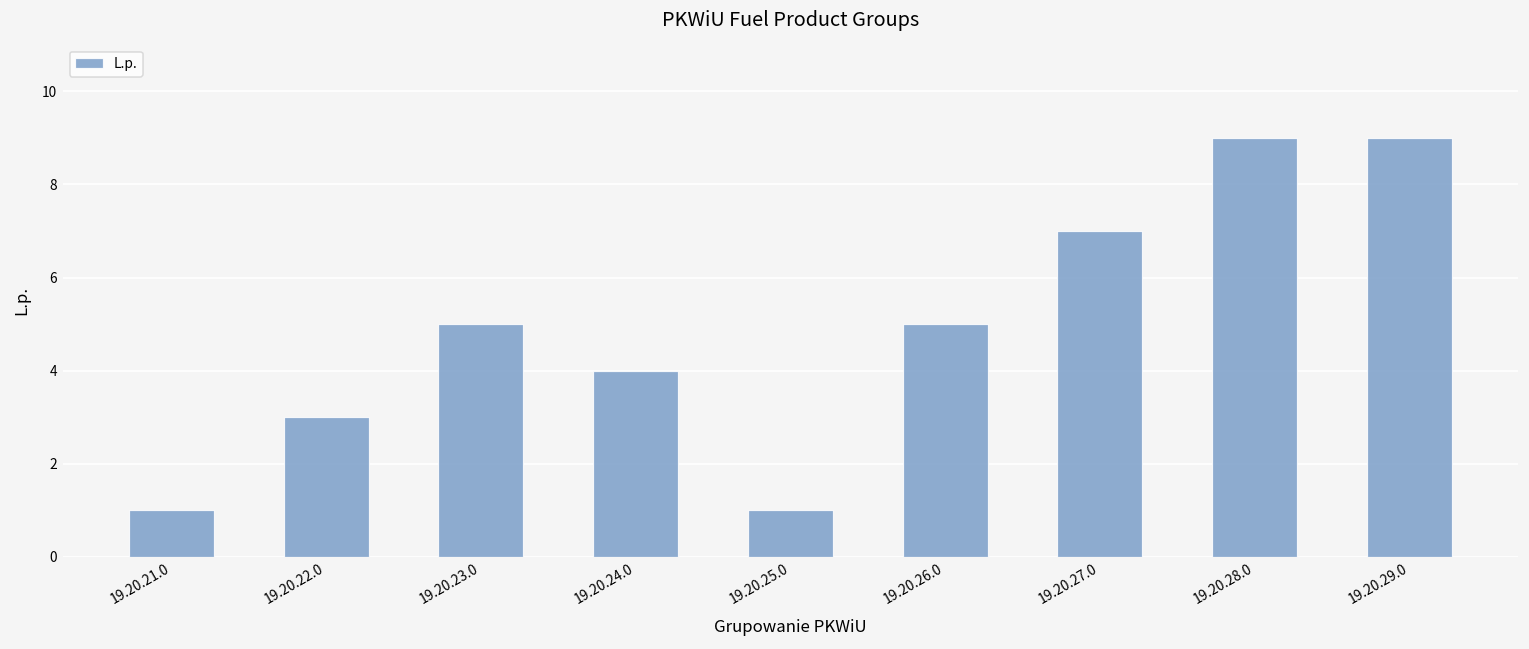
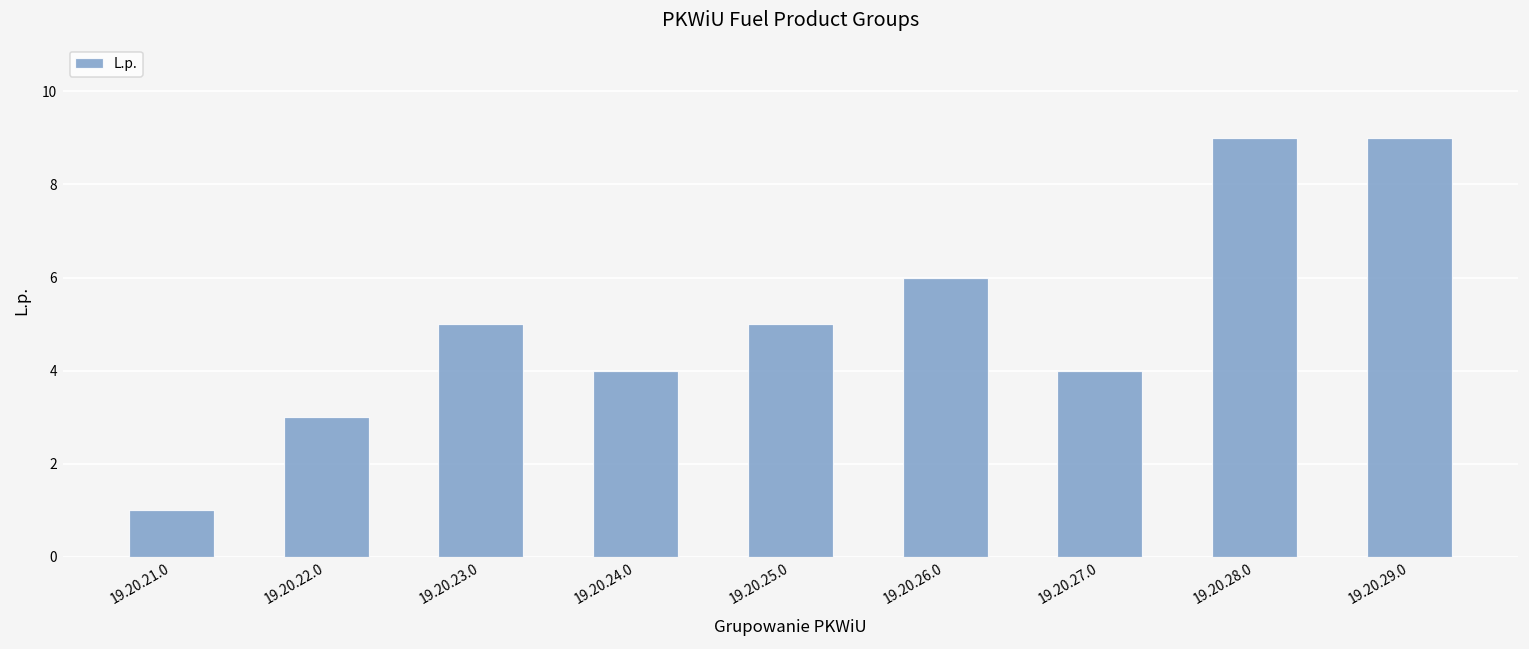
  {
    "19.20.21.0": 1,
    "19.20.22.0": 3,
    "19.20.23.0": 5,
    "19.20.24.0": 4,
-   "19.20.25.0": 1,
-   "19.20.26.0": 5,
-   "19.20.27.0": 7,
+   "19.20.25.0": 5,
+   "19.20.26.0": 6,
+   "19.20.27.0": 4,
    "19.20.28.0": 9,
    "19.20.29.0": 9
  }
